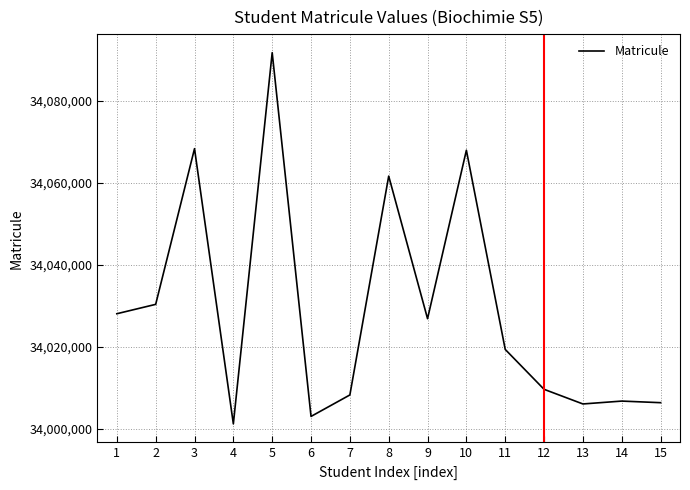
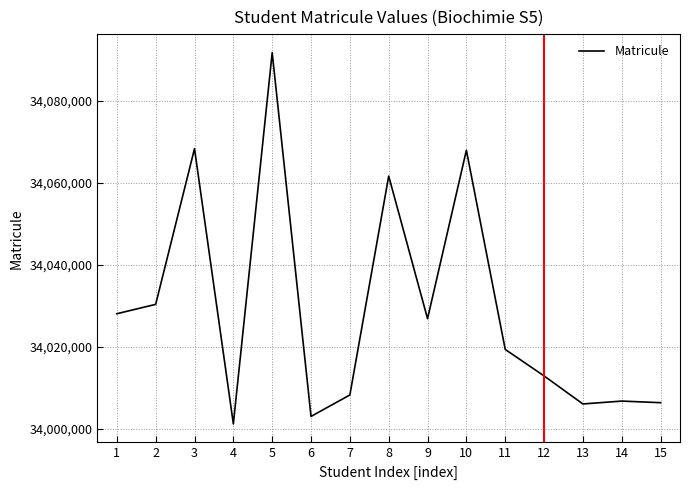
  {
    "1": "34,028,000",
    "2": "34,030,000",
    "3": "34,068,000",
    "4": "34,001,000",
    "5": "34,092,000",
    "6": "34,003,000",
    "7": "34,008,000",
    "8": "34,062,000",
    "9": "34,027,000",
    "10": "34,068,000",
    "11": "34,019,000",
-   "12": "34,010,000",
+   "12": "34,013,000",
    "13": "34,006,000",
    "14": "34,007,000",
    "15": "34,006,000"
  }
